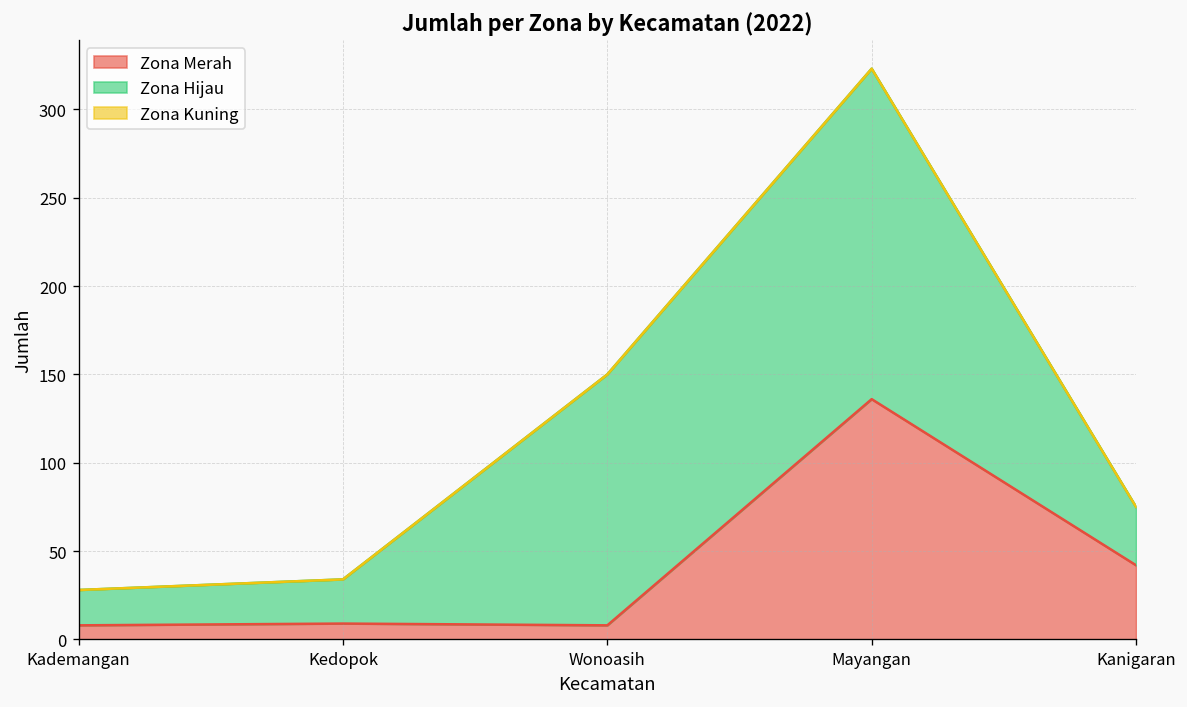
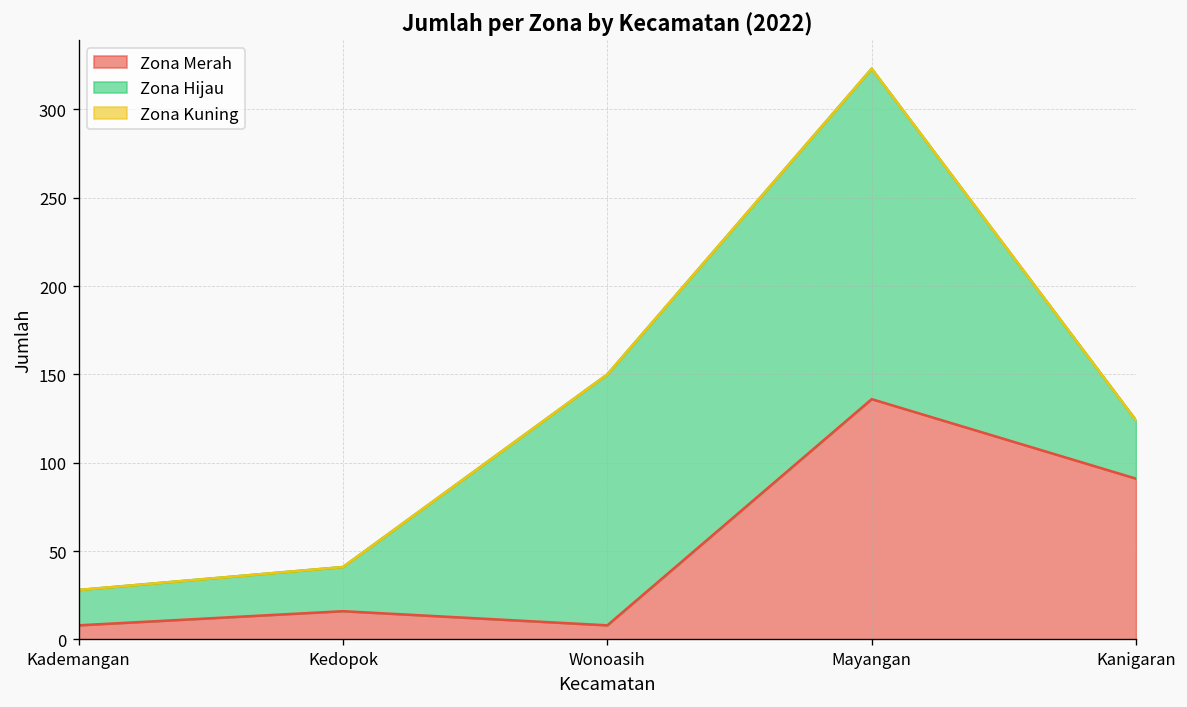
  {
    "Zona Merah": {
      "Kademangan": 8,
-     "Kedopok": 9,
+     "Kedopok": 16,
      "Wonoasih": 8,
      "Mayangan": 136,
-     "Kanigaran": 42
+     "Kanigaran": 91
    }
  }
